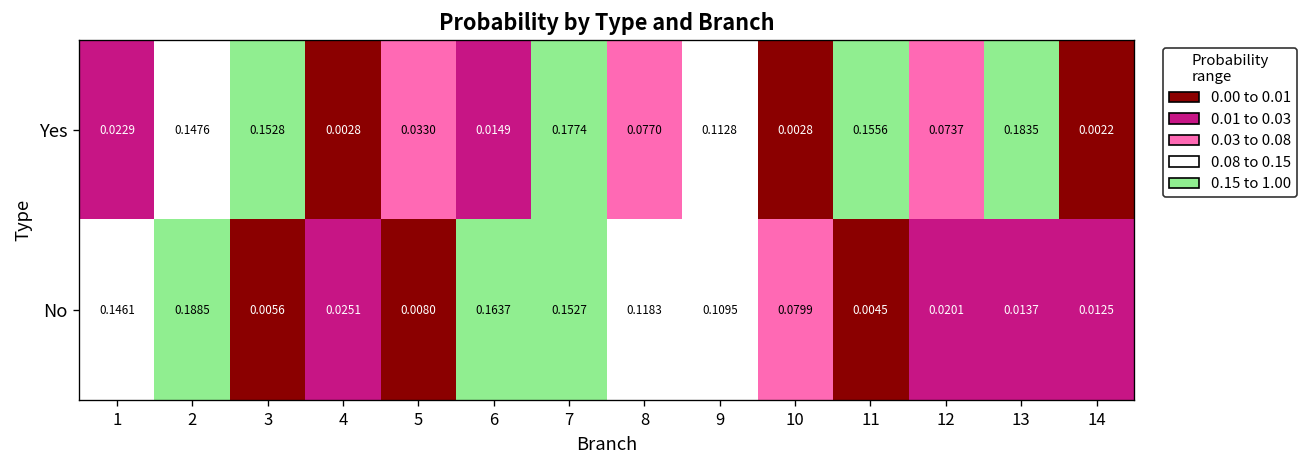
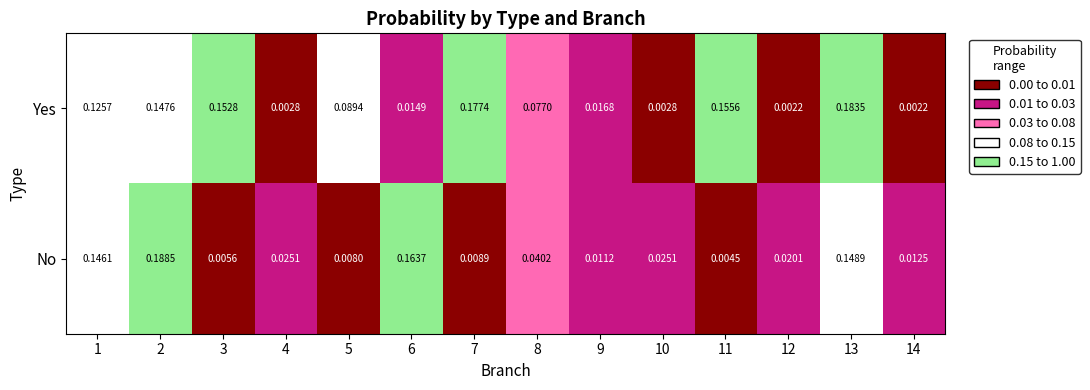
  {
    "Yes": {
-     "1": 0.0229,
+     "1": 0.1257,
      "2": 0.1476,
      "3": 0.1528,
      "4": 0.0028,
-     "5": 0.0330,
+     "5": 0.0894,
      "6": 0.0149,
      "7": 0.1774,
      "8": 0.0770,
-     "9": 0.1128,
+     "9": 0.0168,
      "10": 0.0028,
      "11": 0.1556,
-     "12": 0.0737,
+     "12": 0.0022,
      "13": 0.1835,
      "14": 0.0022
    },
    "No": {
      "1": 0.1461,
      "2": 0.1885,
      "3": 0.0056,
      "4": 0.0251,
      "5": 0.0080,
      "6": 0.1637,
-     "7": 0.1527,
-     "8": 0.1183,
-     "9": 0.1095,
-     "10": 0.0799,
+     "7": 0.0089,
+     "8": 0.0402,
+     "9": 0.0112,
+     "10": 0.0251,
      "11": 0.0045,
      "12": 0.0201,
-     "13": 0.0137,
+     "13": 0.1489,
      "14": 0.0125
    }
  }
